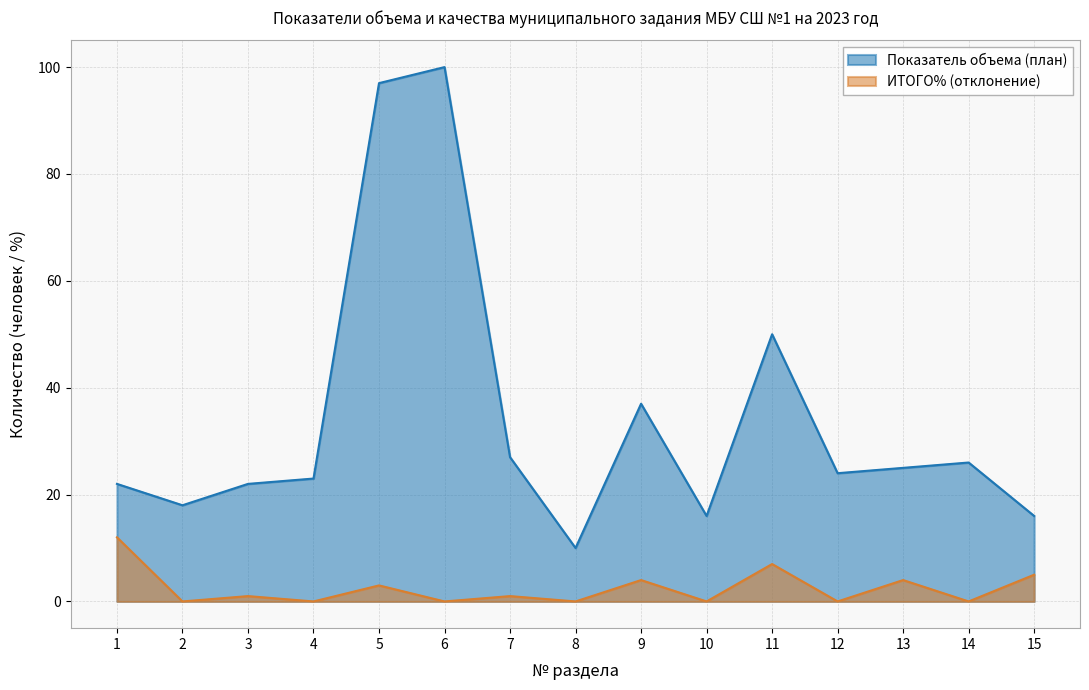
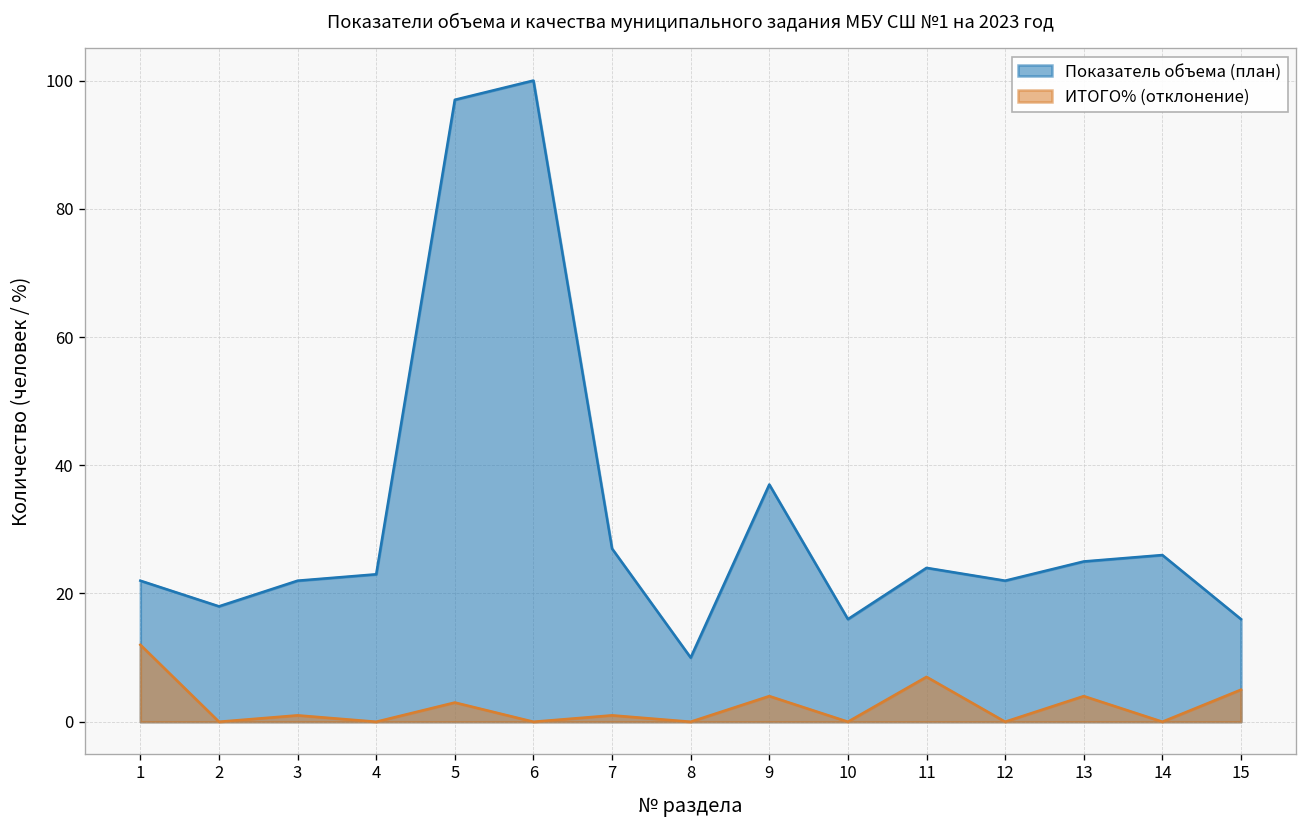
  {
    "Показатель объема (план)": {
      "1": 22,
      "2": 18,
      "3": 22,
      "4": 23,
      "5": 97,
      "6": 100,
      "7": 27,
      "8": 10,
      "9": 37,
      "10": 16,
-     "11": 50,
-     "12": 24,
+     "11": 24,
+     "12": 22,
      "13": 25,
      "14": 26,
      "15": 16
    },
    "ИТОГО% (отклонение)": {
      "1": 12,
      "2": 0,
      "3": 1,
      "4": 0,
      "5": 3,
      "6": 0,
      "7": 1,
      "8": 0,
      "9": 4,
      "10": 0,
      "11": 7,
      "12": 0,
      "13": 4,
      "14": 0,
      "15": 5
    }
  }
